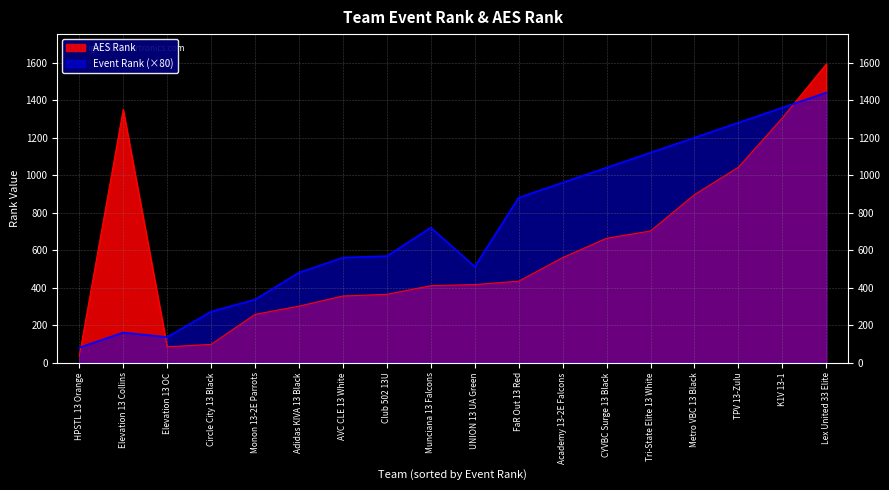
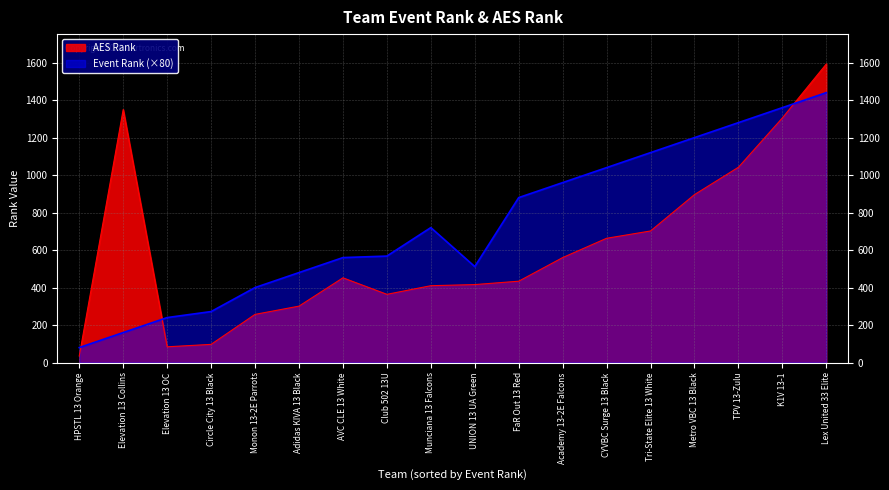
  {
    "AES Rank": {
      "HPSTL 13 Orange": 40,
      "Elevation 13 Collins": 1350,
      "Elevation 13 OC": 80,
      "Circle City 13 Black": 100,
      "Monon 13-2E Parrots": 260,
      "Adidas KIVA 13 Black": 300,
-     "AVC CLE 13 White": 360,
+     "AVC CLE 13 White": 450,
      "Club 502 13U": 360,
      "Munciana 13 Falcons": 410,
      "UNION 13 UA Green": 420,
      "FaR Out 13 Red": 430,
      "Academy 13-2E Falcons": 560,
      "CYVBC Surge 13 Black": 660,
      "Tri-State Elite 13 White": 700,
      "Metro VBC 13 Black": 900,
      "TPV 13-Zulu": 1040,
      "K1V 13-1": 1310,
      "Lex United 33 Elite": 1590
    },
    "Event Rank (×80)": {
      "HPSTL 13 Orange": 80,
      "Elevation 13 Collins": 160,
-     "Elevation 13 OC": 140,
+     "Elevation 13 OC": 240,
      "Circle City 13 Black": 270,
-     "Monon 13-2E Parrots": 340,
+     "Monon 13-2E Parrots": 400,
      "Adidas KIVA 13 Black": 480,
      "AVC CLE 13 White": 560,
      "Club 502 13U": 570,
      "Munciana 13 Falcons": 720,
      "UNION 13 UA Green": 510,
      "FaR Out 13 Red": 880,
      "Academy 13-2E Falcons": 960,
      "CYVBC Surge 13 Black": 1040,
      "Tri-State Elite 13 White": 1120,
      "Metro VBC 13 Black": 1200,
      "TPV 13-Zulu": 1280,
      "K1V 13-1": 1360,
      "Lex United 33 Elite": 1440
    }
  }
